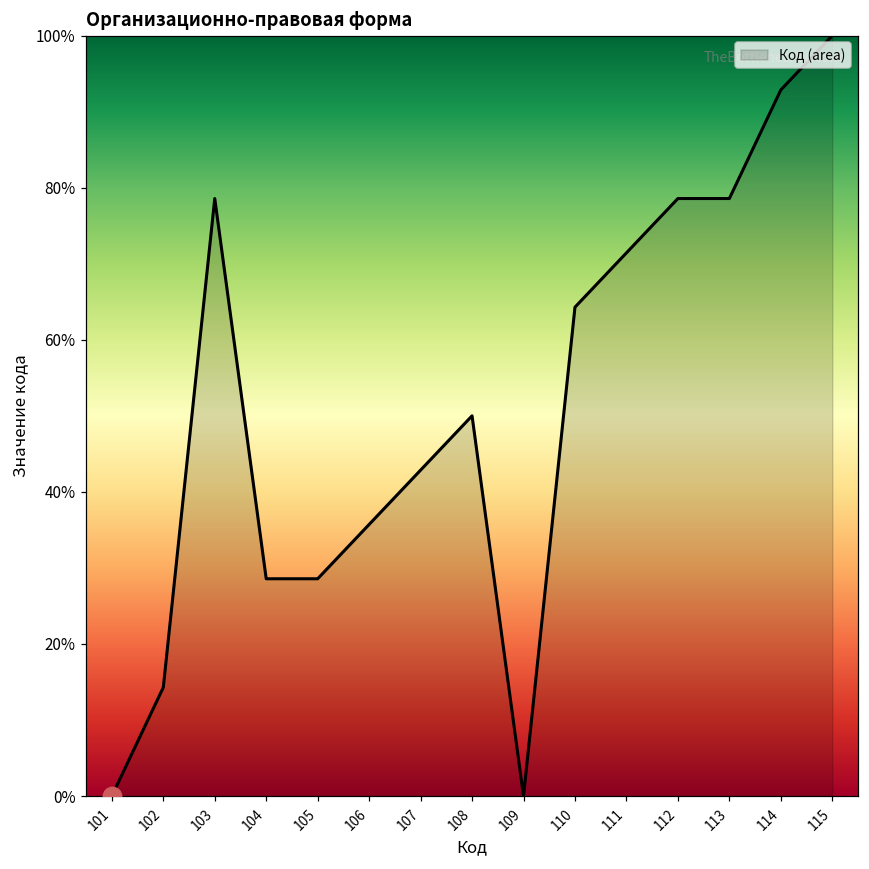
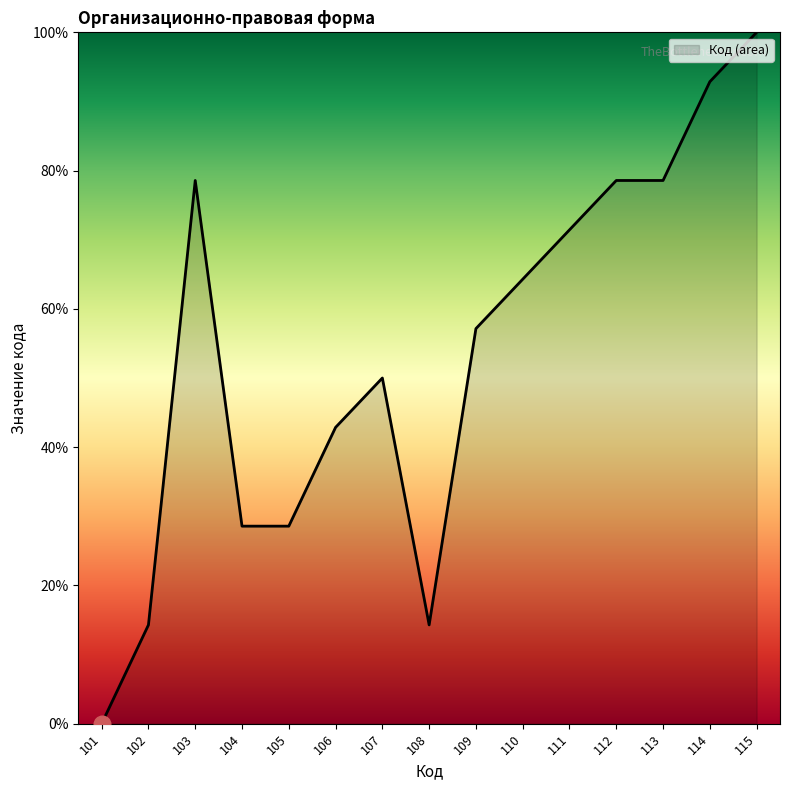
  {
    "Код (area)": {
      "102": "14%",
      "103": "79%",
      "104": "29%",
      "105": "29%",
-     "106": "36%",
-     "107": "43%",
-     "108": "50%",
-     "109": "0%",
+     "106": "43%",
+     "107": "50%",
+     "108": "14%",
+     "109": "57%",
      "110": "64%",
      "111": "71%",
      "112": "79%",
      "113": "79%",
      "114": "93%",
      "115": "100%"
    }
  }
